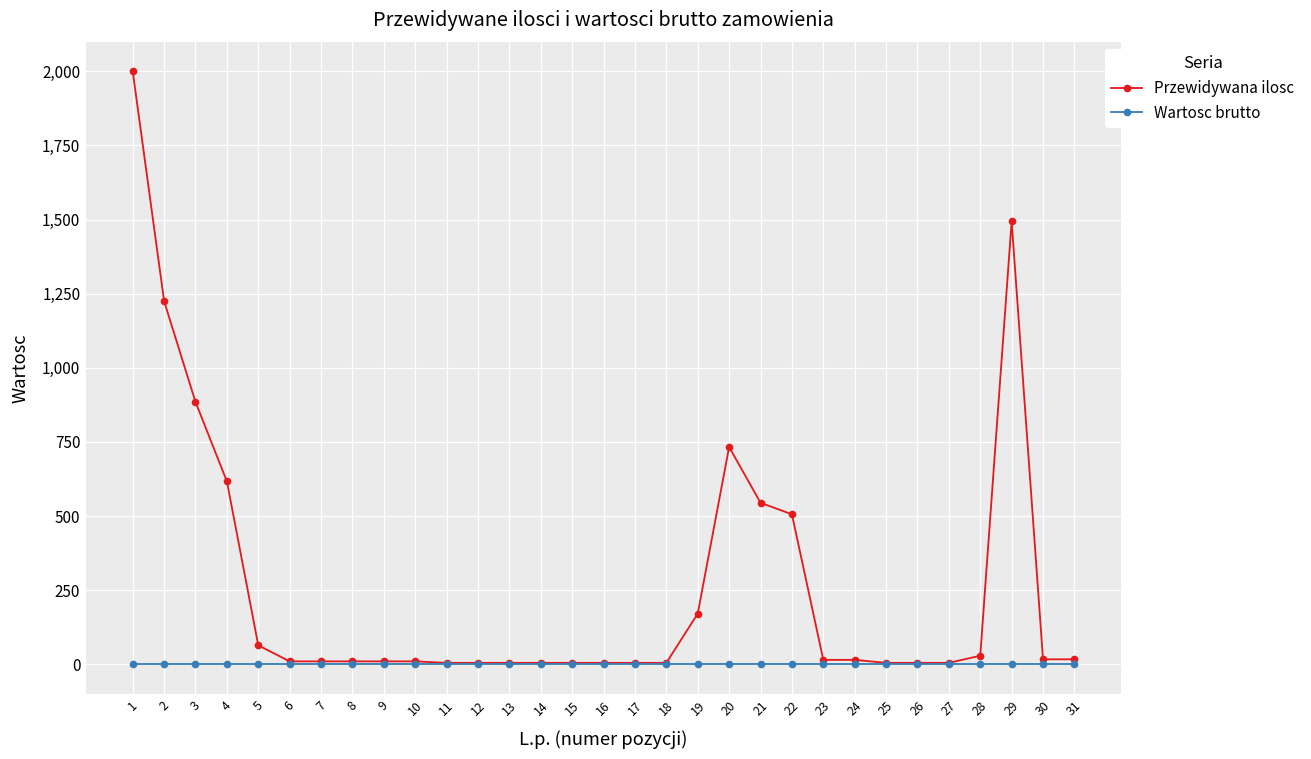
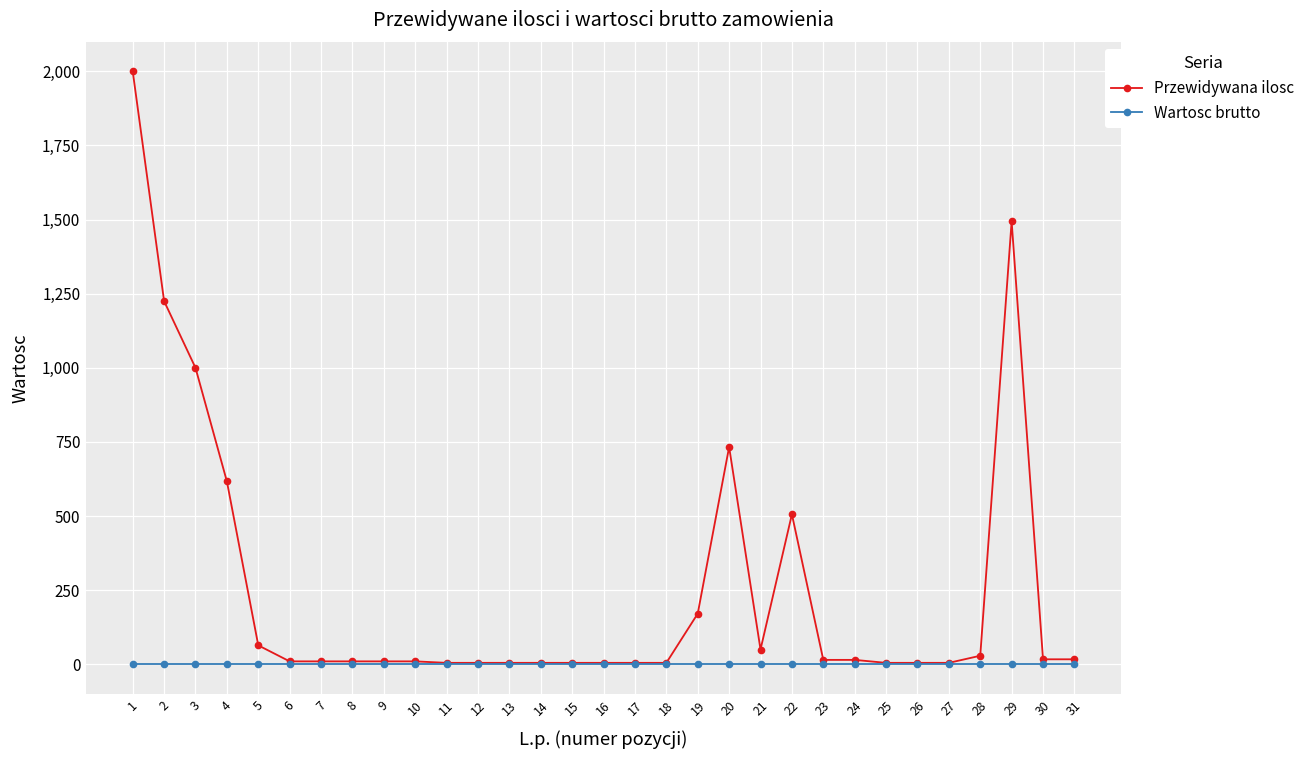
  {
    "Przewidywana ilosc": {
      "1": "2,000",
      "2": "1,230",
-     "3": "890",
+     "3": "1,000",
      "4": "620",
      "5": "60",
      "6": "10",
      "7": "10",
      "8": "10",
      "9": "10",
      "10": "10",
      "19": "170",
      "20": "730",
-     "21": "550",
+     "21": "50",
      "22": "510",
      "23": "20",
      "24": "20",
      "28": "30",
      "29": "1,490",
      "30": "20",
      "31": "20"
    },
    "Wartosc brutto": {
      "1": "0",
      "2": "0",
      "3": "0",
      "4": "0",
      "5": "0",
      "6": "0",
      "7": "0",
      "8": "0",
      "9": "0",
      "10": "0",
      "19": "0",
      "20": "0",
      "21": "0",
      "22": "0",
      "23": "0",
      "24": "0",
      "28": "0",
      "29": "0",
      "30": "0",
      "31": "0"
    }
  }
